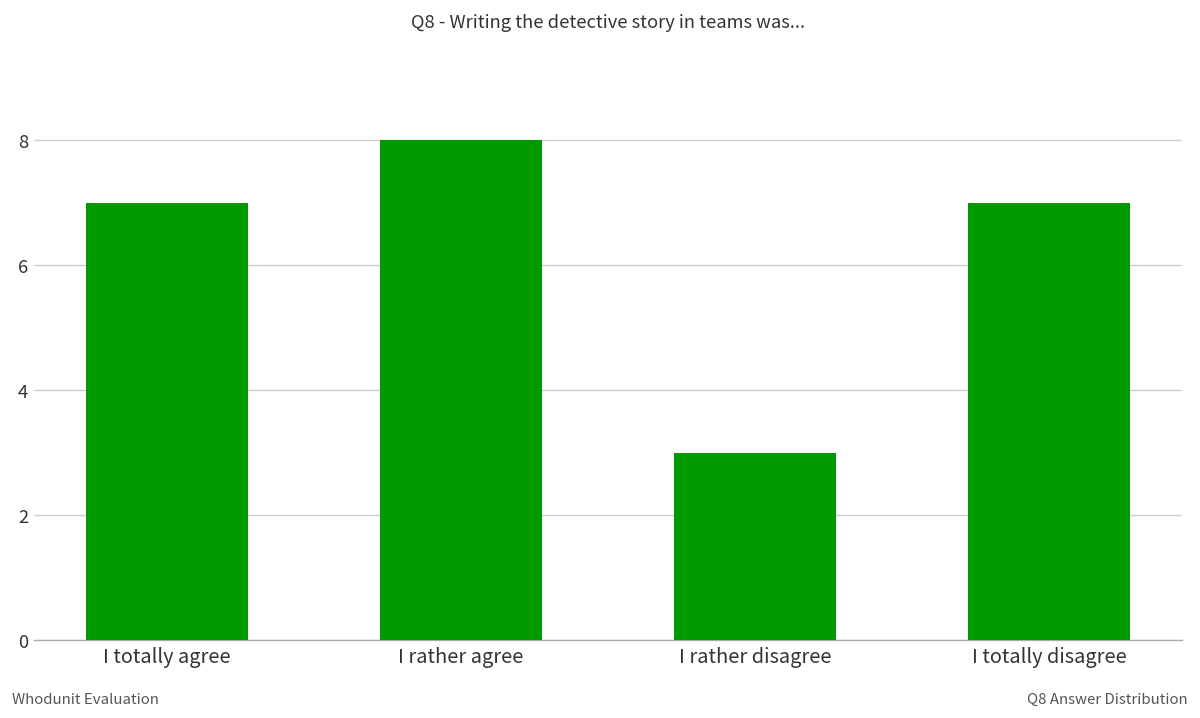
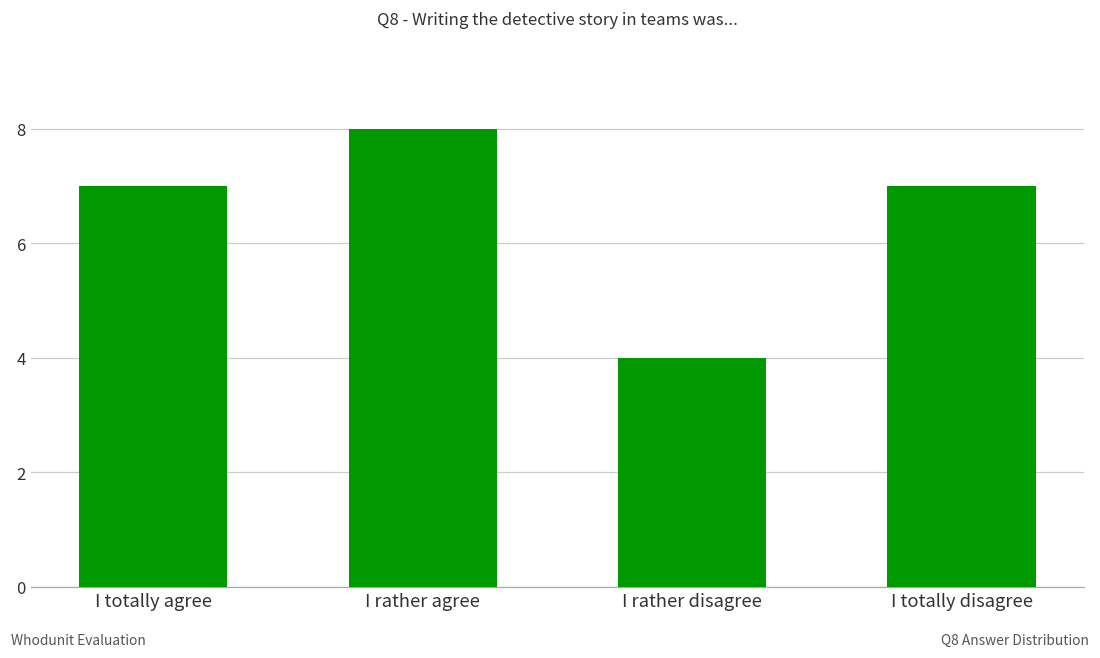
  {
    "I totally agree": 7,
    "I rather agree": 8,
-   "I rather disagree": 3,
+   "I rather disagree": 4,
    "I totally disagree": 7
  }
